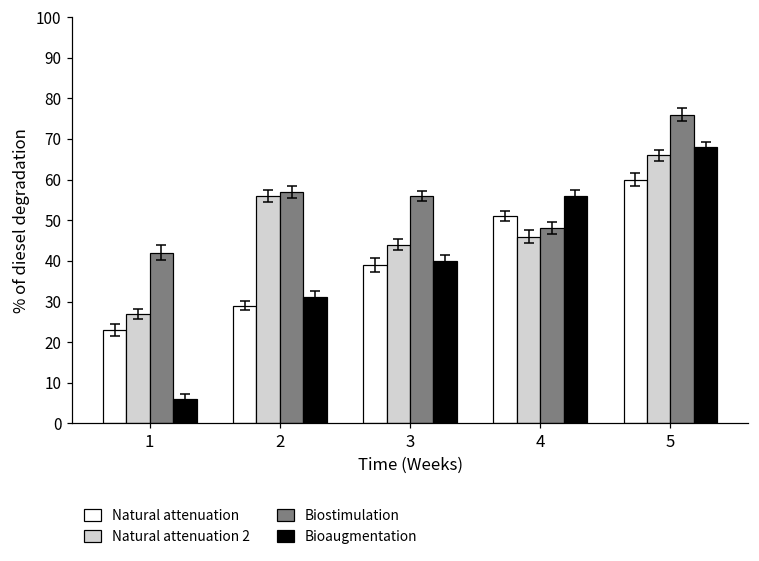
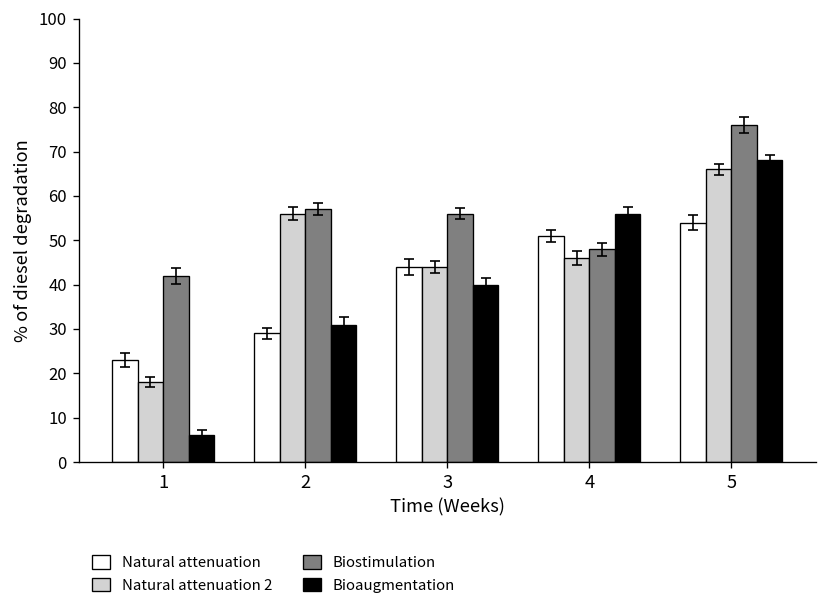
  {
    "Natural attenuation": {
      "1": 23,
      "2": 29,
-     "3": 39,
+     "3": 44,
      "4": 51,
-     "5": 60
+     "5": 54
    },
    "Natural attenuation 2": {
-     "1": 27,
+     "1": 18,
      "2": 56,
      "3": 44,
      "4": 46,
      "5": 66
    },
    "Biostimulation": {
      "1": 42,
      "2": 57,
      "3": 56,
      "4": 48,
      "5": 76
    },
    "Bioaugmentation": {
      "1": 6,
      "2": 31,
      "3": 40,
      "4": 56,
      "5": 68
    }
  }
